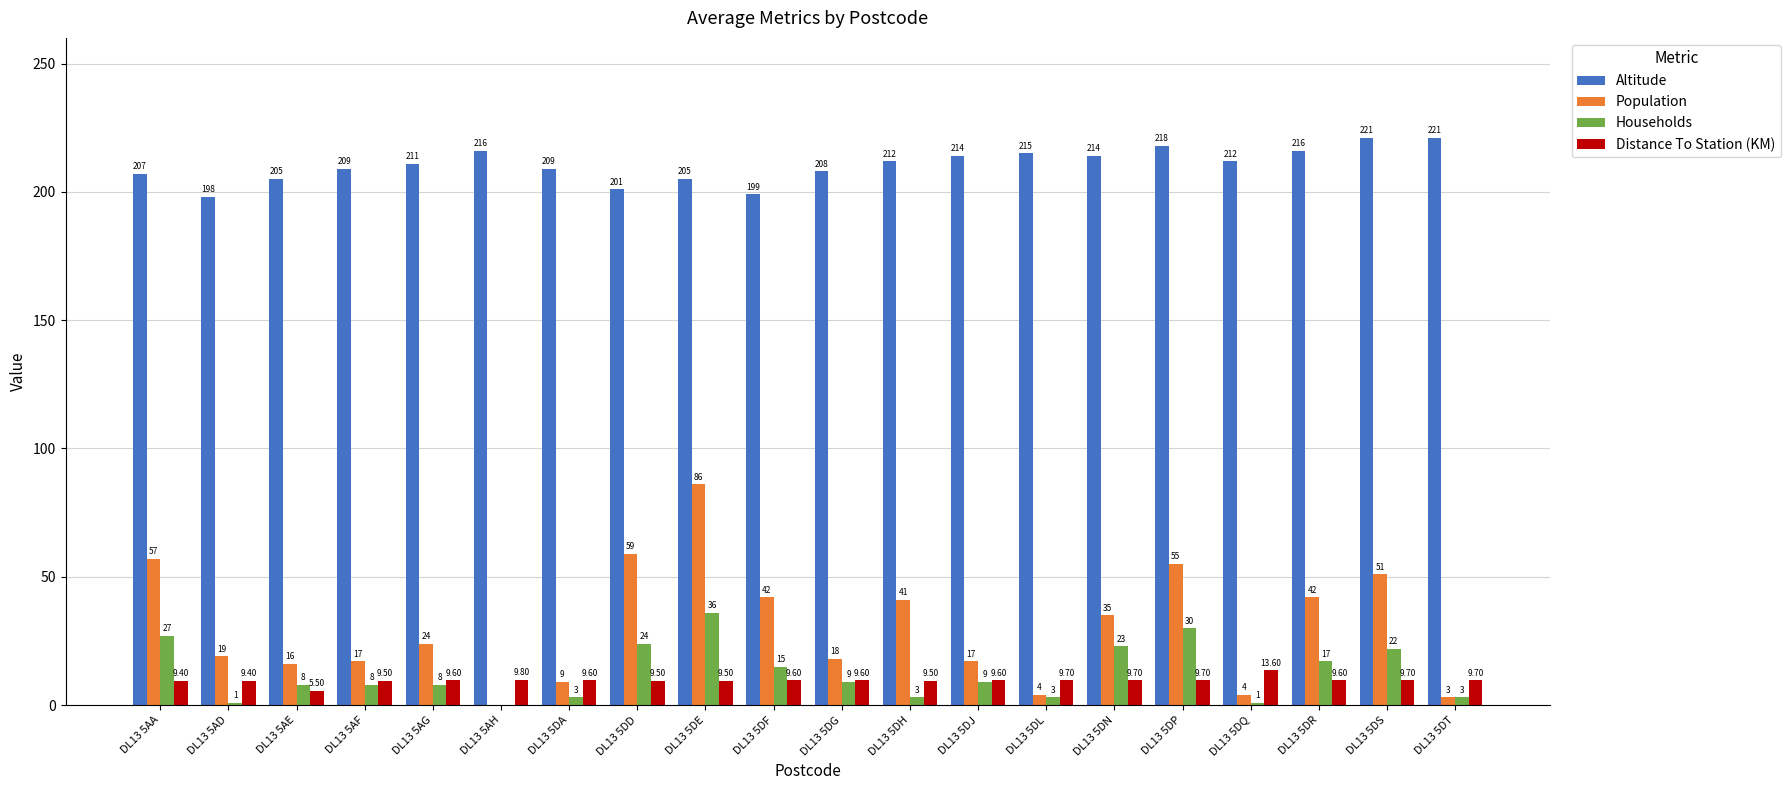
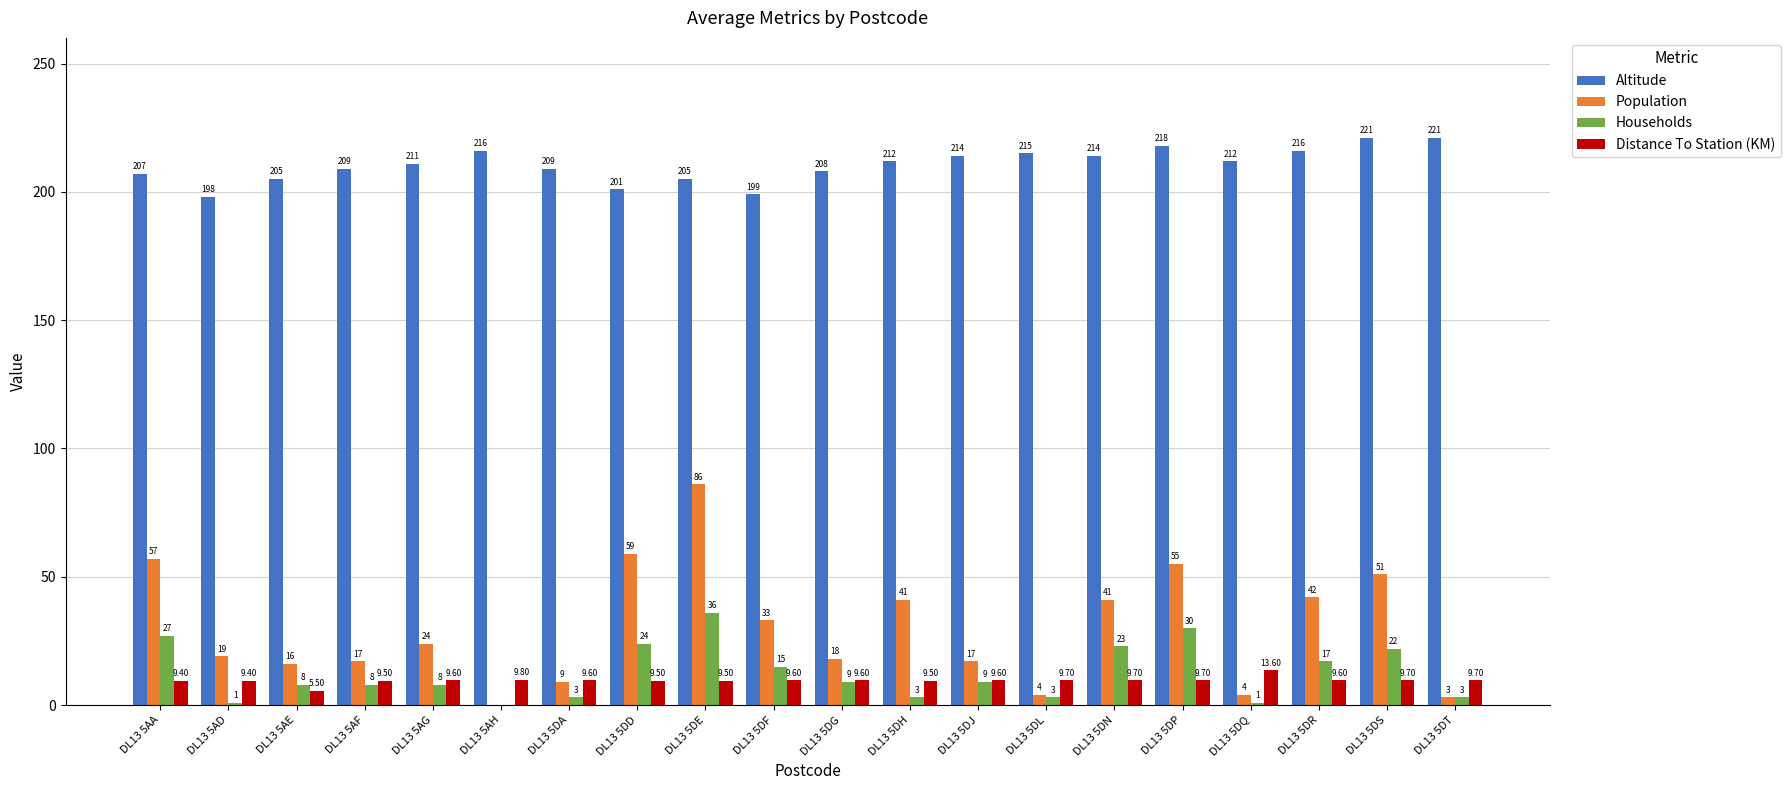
  {
    "Altitude": {
      "DL13 5AA": 207,
      "DL13 5AD": 198,
      "DL13 5AE": 205,
      "DL13 5AF": 209,
      "DL13 5AG": 211,
      "DL13 5AH": 216,
      "DL13 5DA": 209,
      "DL13 5DD": 201,
      "DL13 5DE": 205,
      "DL13 5DF": 199,
      "DL13 5DG": 208,
      "DL13 5DH": 212,
      "DL13 5DJ": 214,
      "DL13 5DL": 215,
      "DL13 5DN": 214,
      "DL13 5DP": 218,
      "DL13 5DQ": 212,
      "DL13 5DR": 216,
      "DL13 5DS": 221,
      "DL13 5DT": 221
    },
    "Population": {
      "DL13 5AA": 57,
      "DL13 5AD": 19,
      "DL13 5AE": 16,
      "DL13 5AF": 17,
      "DL13 5AG": 24,
      "DL13 5DA": 9,
      "DL13 5DD": 59,
      "DL13 5DE": 86,
-     "DL13 5DF": 42,
+     "DL13 5DF": 33,
      "DL13 5DG": 18,
      "DL13 5DH": 41,
      "DL13 5DJ": 17,
      "DL13 5DL": 4,
-     "DL13 5DN": 35,
+     "DL13 5DN": 41,
      "DL13 5DP": 55,
      "DL13 5DQ": 4,
      "DL13 5DR": 42,
      "DL13 5DS": 51,
      "DL13 5DT": 3
    },
    "Households": {
      "DL13 5AA": 27,
      "DL13 5AD": 1,
      "DL13 5AE": 8,
      "DL13 5AF": 8,
      "DL13 5AG": 8,
      "DL13 5DA": 3,
      "DL13 5DD": 24,
      "DL13 5DE": 36,
      "DL13 5DF": 15,
      "DL13 5DG": 9,
      "DL13 5DH": 3,
      "DL13 5DJ": 9,
      "DL13 5DL": 3,
      "DL13 5DN": 23,
      "DL13 5DP": 30,
      "DL13 5DQ": 1,
      "DL13 5DR": 17,
      "DL13 5DS": 22,
      "DL13 5DT": 3
    },
    "Distance To Station (KM)": {
      "DL13 5AA": 9.40,
      "DL13 5AD": 9.40,
      "DL13 5AE": 5.50,
      "DL13 5AF": 9.50,
      "DL13 5AG": 9.60,
      "DL13 5AH": 9.80,
      "DL13 5DA": 9.60,
      "DL13 5DD": 9.50,
      "DL13 5DE": 9.50,
      "DL13 5DF": 9.60,
      "DL13 5DG": 9.60,
      "DL13 5DH": 9.50,
      "DL13 5DJ": 9.60,
      "DL13 5DL": 9.70,
      "DL13 5DN": 9.70,
      "DL13 5DP": 9.70,
      "DL13 5DQ": 13.60,
      "DL13 5DR": 9.60,
      "DL13 5DS": 9.70,
      "DL13 5DT": 9.70
    }
  }
